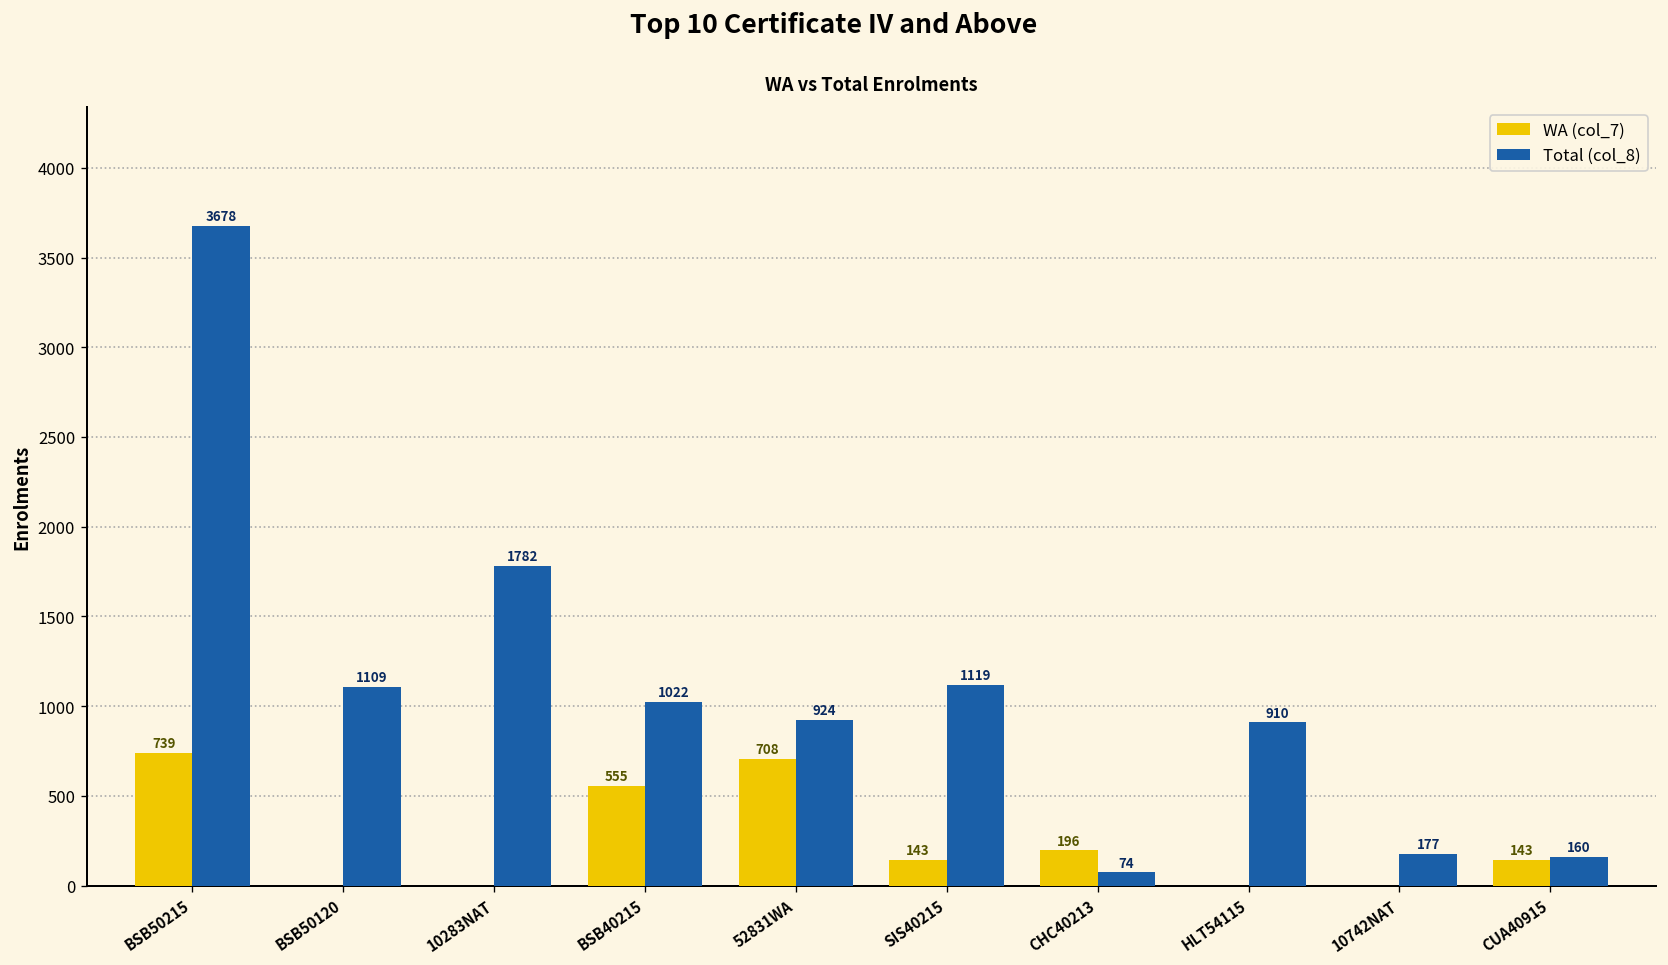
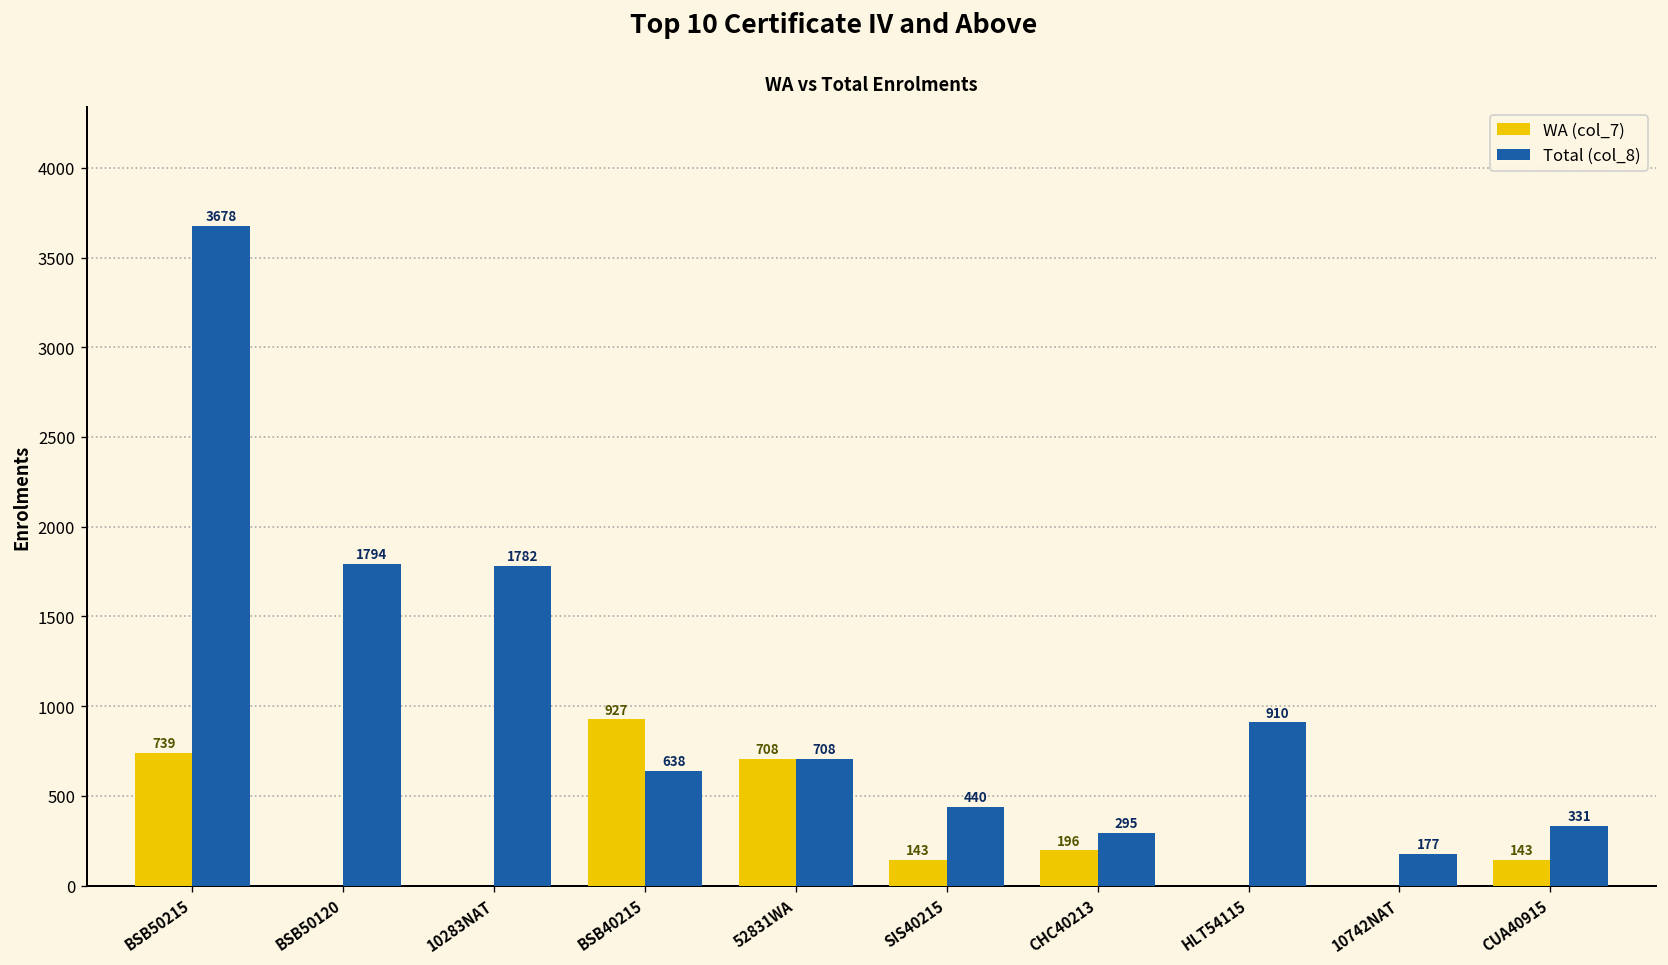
  {
    "WA (col_7)": {
      "BSB50215": 739,
-     "BSB40215": 555,
+     "BSB40215": 927,
      "52831WA": 708,
      "SIS40215": 143,
      "CHC40213": 196,
      "CUA40915": 143
    },
    "Total (col_8)": {
      "BSB50215": 3678,
-     "BSB50120": 1109,
+     "BSB50120": 1794,
      "10283NAT": 1782,
-     "BSB40215": 1022,
-     "52831WA": 924,
-     "SIS40215": 1119,
-     "CHC40213": 74,
+     "BSB40215": 638,
+     "52831WA": 708,
+     "SIS40215": 440,
+     "CHC40213": 295,
      "HLT54115": 910,
      "10742NAT": 177,
-     "CUA40915": 160
+     "CUA40915": 331
    }
  }
